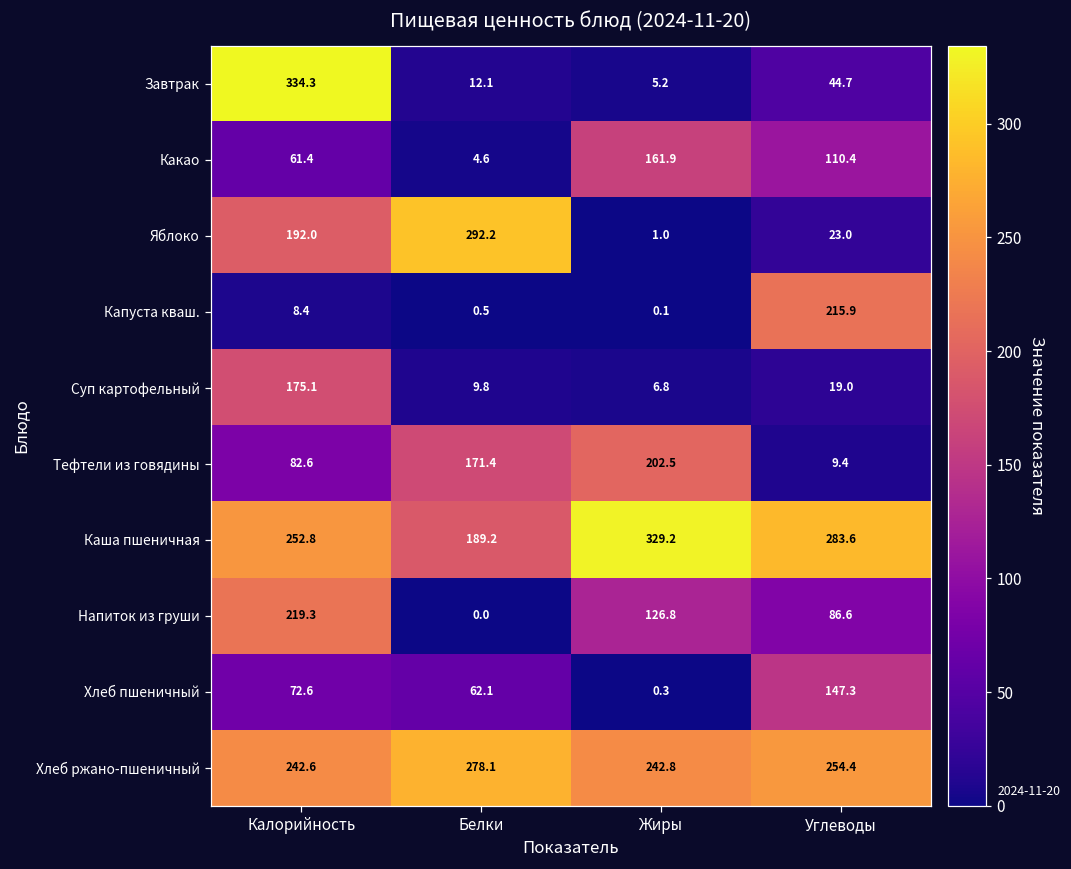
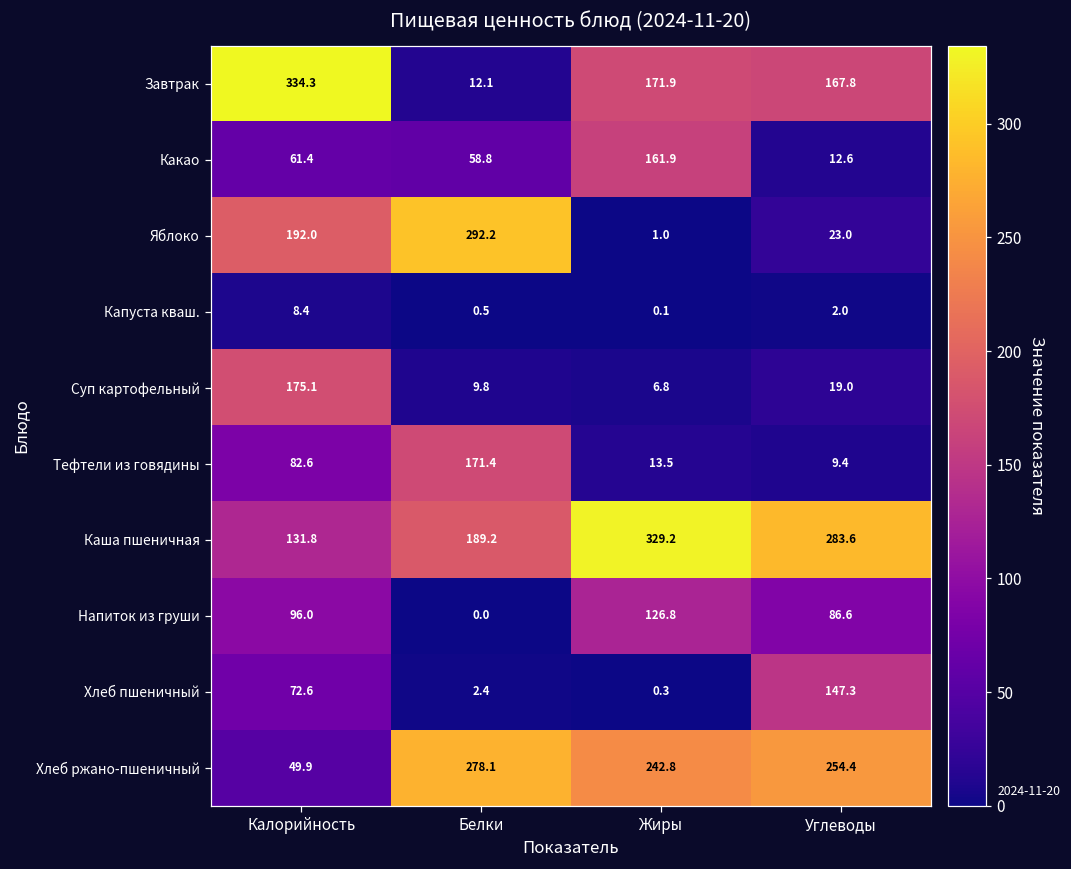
  {
    "Завтрак": {
      "Калорийность": 334.3,
      "Белки": 12.1,
-     "Жиры": 5.2,
-     "Углеводы": 44.7
+     "Жиры": 171.9,
+     "Углеводы": 167.8
    },
    "Какао": {
      "Калорийность": 61.4,
-     "Белки": 4.6,
+     "Белки": 58.8,
      "Жиры": 161.9,
-     "Углеводы": 110.4
+     "Углеводы": 12.6
    },
    "Яблоко": {
      "Калорийность": 192.0,
      "Белки": 292.2,
      "Жиры": 1.0,
      "Углеводы": 23.0
    },
    "Капуста кваш.": {
      "Калорийность": 8.4,
      "Белки": 0.5,
      "Жиры": 0.1,
-     "Углеводы": 215.9
+     "Углеводы": 2.0
    },
    "Суп картофельный": {
      "Калорийность": 175.1,
      "Белки": 9.8,
      "Жиры": 6.8,
      "Углеводы": 19.0
    },
    "Тефтели из говядины": {
      "Калорийность": 82.6,
      "Белки": 171.4,
-     "Жиры": 202.5,
+     "Жиры": 13.5,
      "Углеводы": 9.4
    },
    "Каша пшеничная": {
-     "Калорийность": 252.8,
+     "Калорийность": 131.8,
      "Белки": 189.2,
      "Жиры": 329.2,
      "Углеводы": 283.6
    },
    "Напиток из груши": {
-     "Калорийность": 219.3,
+     "Калорийность": 96.0,
      "Белки": 0.0,
      "Жиры": 126.8,
      "Углеводы": 86.6
    },
    "Хлеб пшеничный": {
      "Калорийность": 72.6,
-     "Белки": 62.1,
+     "Белки": 2.4,
      "Жиры": 0.3,
      "Углеводы": 147.3
    },
    "Хлеб ржано-пшеничный": {
-     "Калорийность": 242.6,
+     "Калорийность": 49.9,
      "Белки": 278.1,
      "Жиры": 242.8,
      "Углеводы": 254.4
    }
  }
